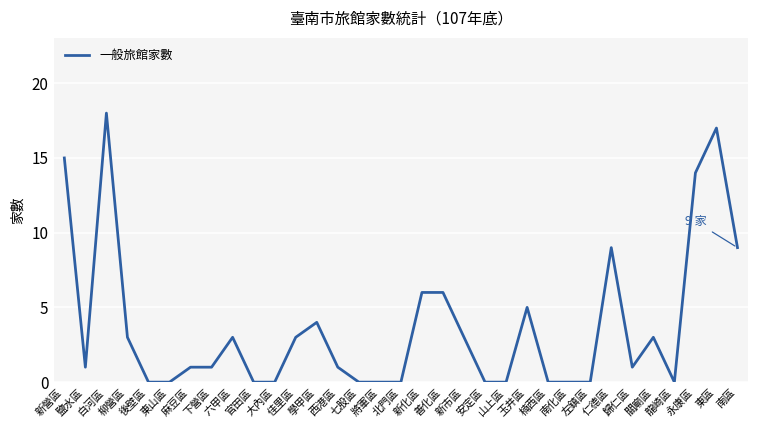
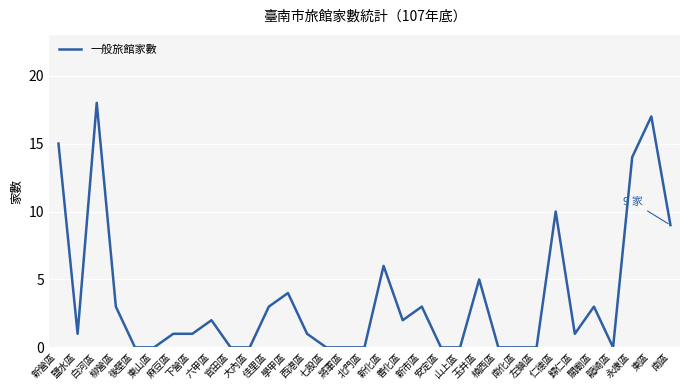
  {
    "新營區": 15,
    "鹽水區": 1,
    "白河區": 18,
    "柳營區": 3,
    "後壁區": 0,
    "東山區": 0,
    "麻豆區": 1,
    "下營區": 1,
-   "六甲區": 3,
+   "六甲區": 2,
    "官田區": 0,
    "大內區": 0,
    "佳里區": 3,
    "學甲區": 4,
    "西港區": 1,
    "七股區": 0,
    "將軍區": 0,
    "北門區": 0,
    "新化區": 6,
-   "善化區": 6,
+   "善化區": 2,
    "新市區": 3,
    "安定區": 0,
    "山上區": 0,
    "玉井區": 5,
    "楠西區": 0,
    "南化區": 0,
    "左鎮區": 0,
-   "仁德區": 9,
+   "仁德區": 10,
    "歸仁區": 1,
    "關廟區": 3,
    "龍崎區": 0,
    "永康區": 14,
    "東區": 17
  }
